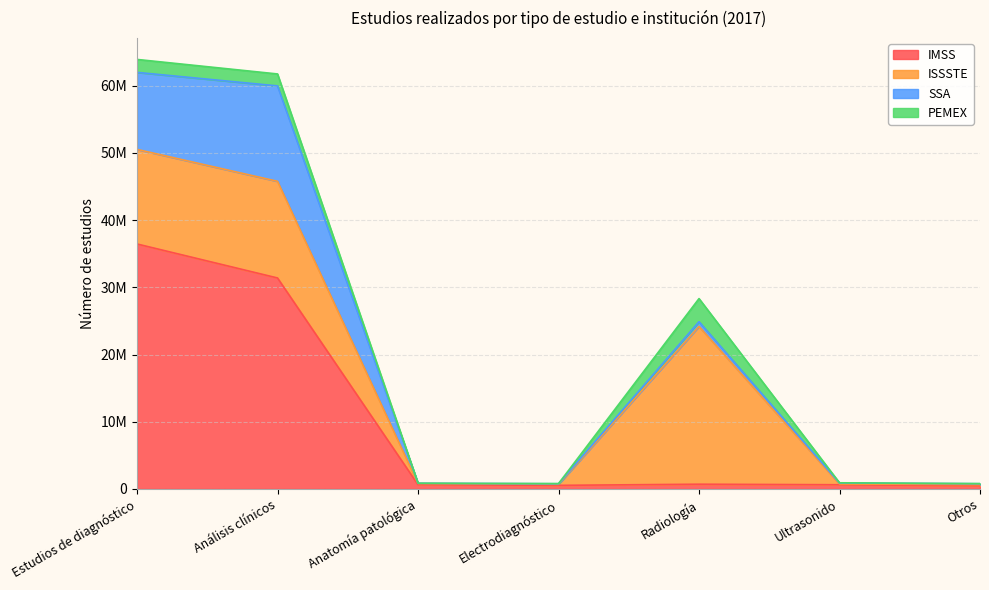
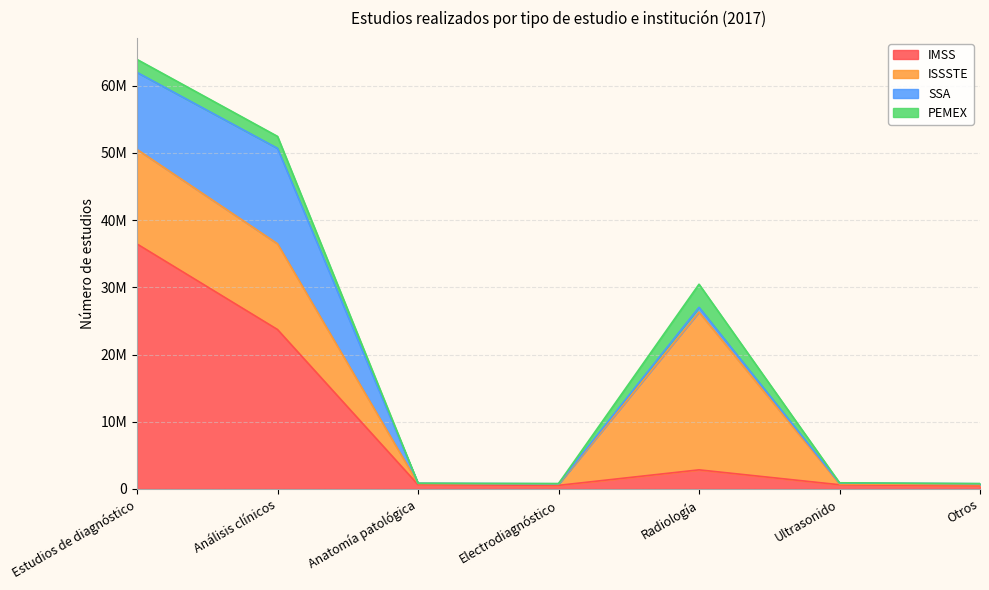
  {
    "IMSS": {
      "Estudios de diagnóstico": 36000000,
-     "Análisis clínicos": 31000000,
-     "Radiología": 1000000
+     "Análisis clínicos": 24000000,
+     "Radiología": 3000000
    },
    "ISSSTE": {
      "Estudios de diagnóstico": 14000000,
-     "Análisis clínicos": 14000000,
+     "Análisis clínicos": 13000000,
      "Radiología": 23000000
    },
    "SSA": {
      "Estudios de diagnóstico": 11000000,
      "Análisis clínicos": 14000000,
      "Radiología": 1000000
    },
    "PEMEX": {
      "Estudios de diagnóstico": 2000000,
      "Análisis clínicos": 2000000,
      "Radiología": 3000000
    }
  }
